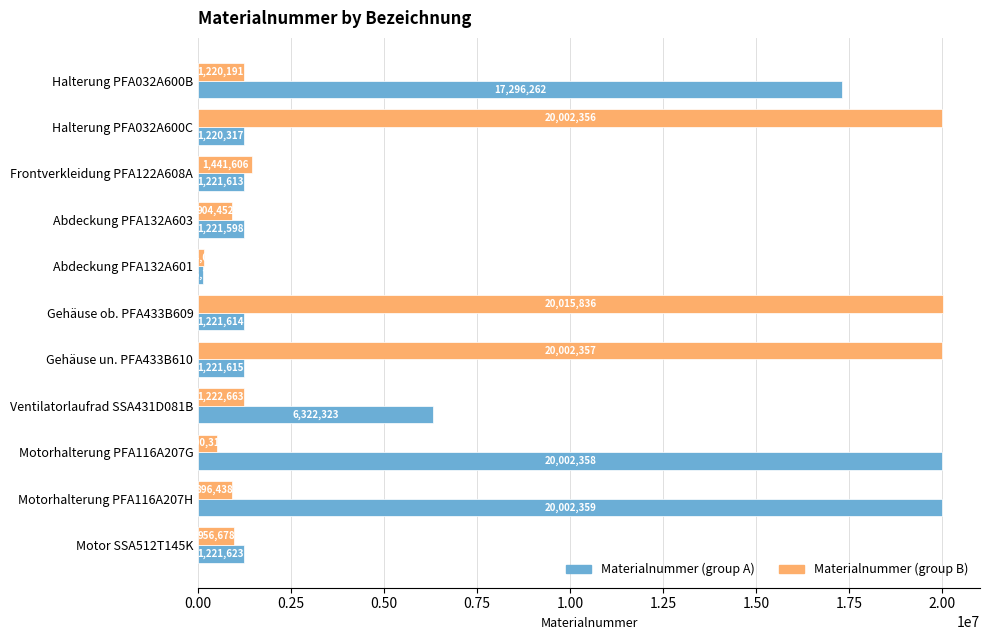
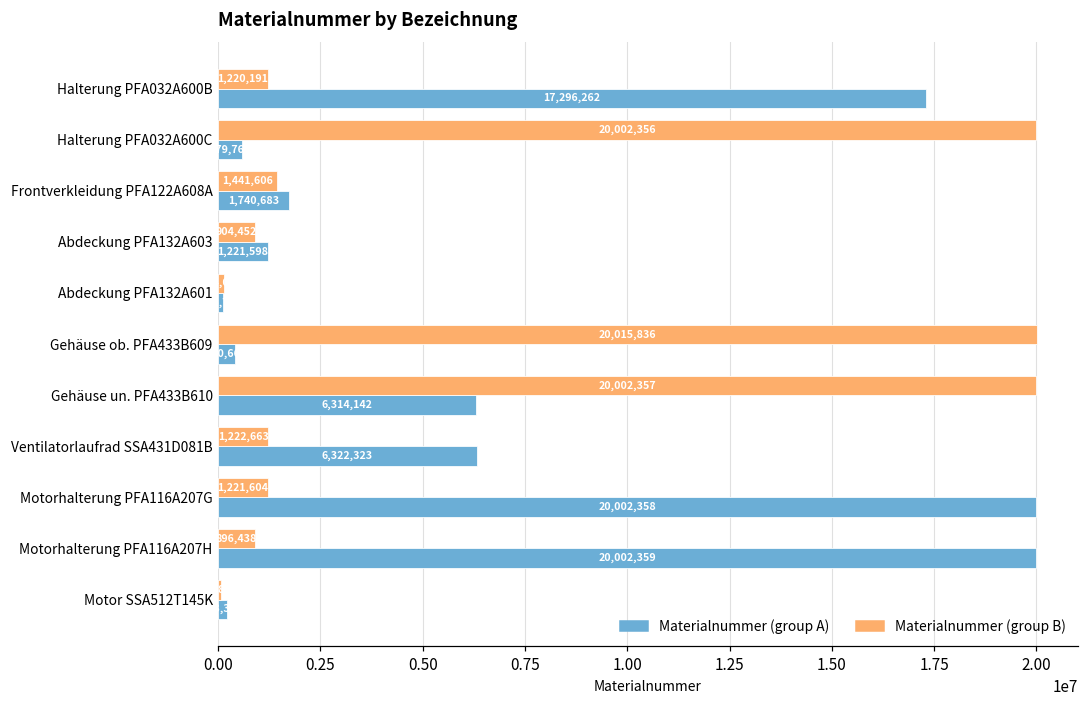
  {
    "Materialnummer (group A)": {
      "Halterung PFA032A600B": "17,296,262",
-     "Halterung PFA032A600C": "1200000",
-     "Frontverkleidung PFA122A608A": "1,221,613",
+     "Halterung PFA032A600C": "600000",
+     "Frontverkleidung PFA122A608A": "1,740,683",
      "Abdeckung PFA132A603": "1,221,598",
-     "Gehäuse ob. PFA433B609": "1200000",
-     "Gehäuse un. PFA433B610": "1,221,615",
+     "Gehäuse ob. PFA433B609": "400000",
+     "Gehäuse un. PFA433B610": "6,314,142",
      "Ventilatorlaufrad SSA431D081B": "6,322,323",
      "Motorhalterung PFA116A207G": "20,002,358",
      "Motorhalterung PFA116A207H": "20,002,359",
-     "Motor SSA512T145K": "1200000"
+     "Motor SSA512T145K": "200000"
    },
    "Materialnummer (group B)": {
      "Abdeckung PFA132A601": "200000",
-     "Motorhalterung PFA116A207G": "500000",
-     "Motor SSA512T145K": "1000000"
+     "Motorhalterung PFA116A207G": "1200000",
+     "Motor SSA512T145K": "100000"
    }
  }
